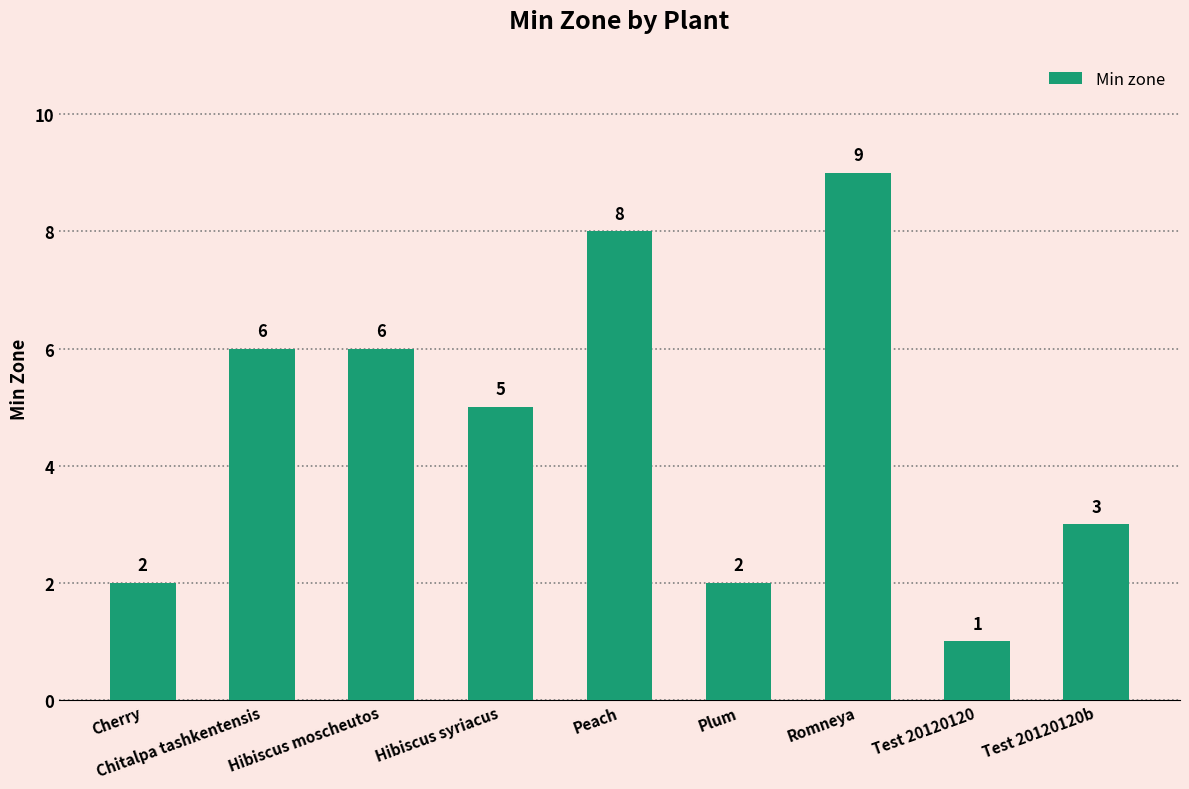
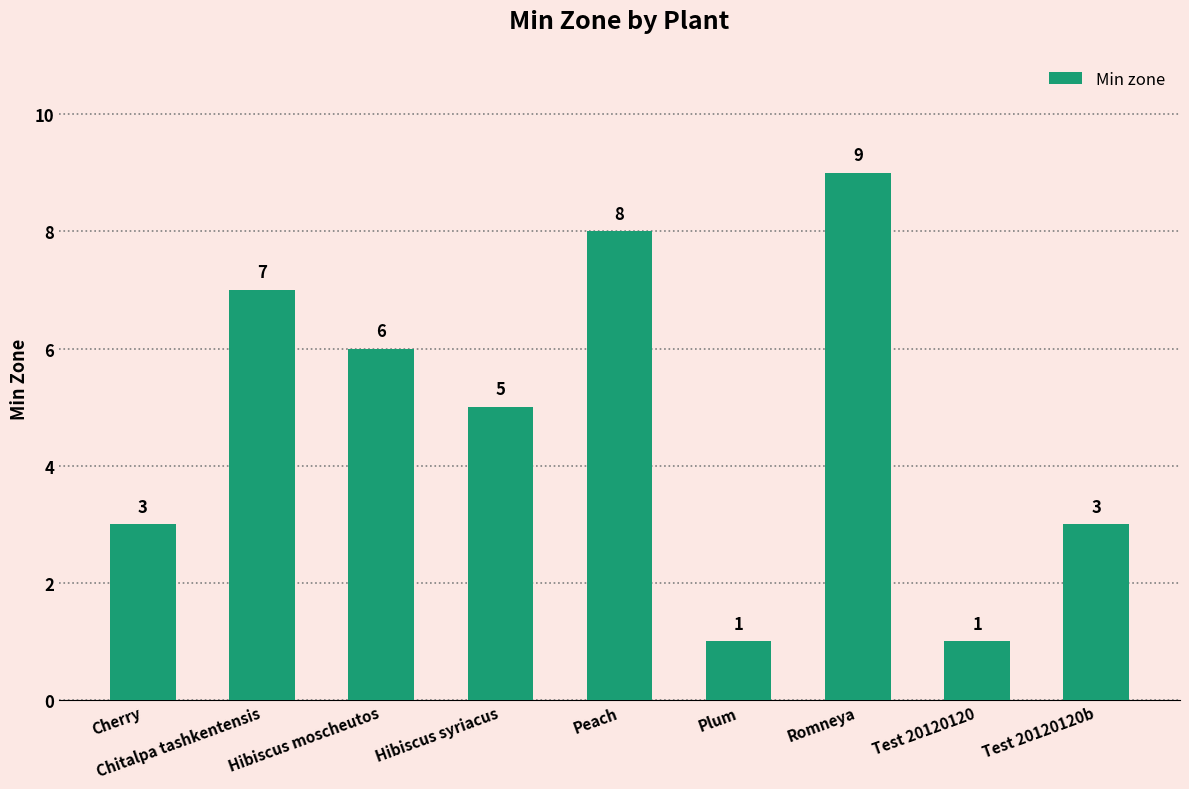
  {
-   "Cherry": 2,
-   "Chitalpa tashkentensis": 6,
+   "Cherry": 3,
+   "Chitalpa tashkentensis": 7,
    "Hibiscus moscheutos": 6,
    "Hibiscus syriacus": 5,
    "Peach": 8,
-   "Plum": 2,
+   "Plum": 1,
    "Romneya": 9,
    "Test 20120120": 1,
    "Test 20120120b": 3
  }
